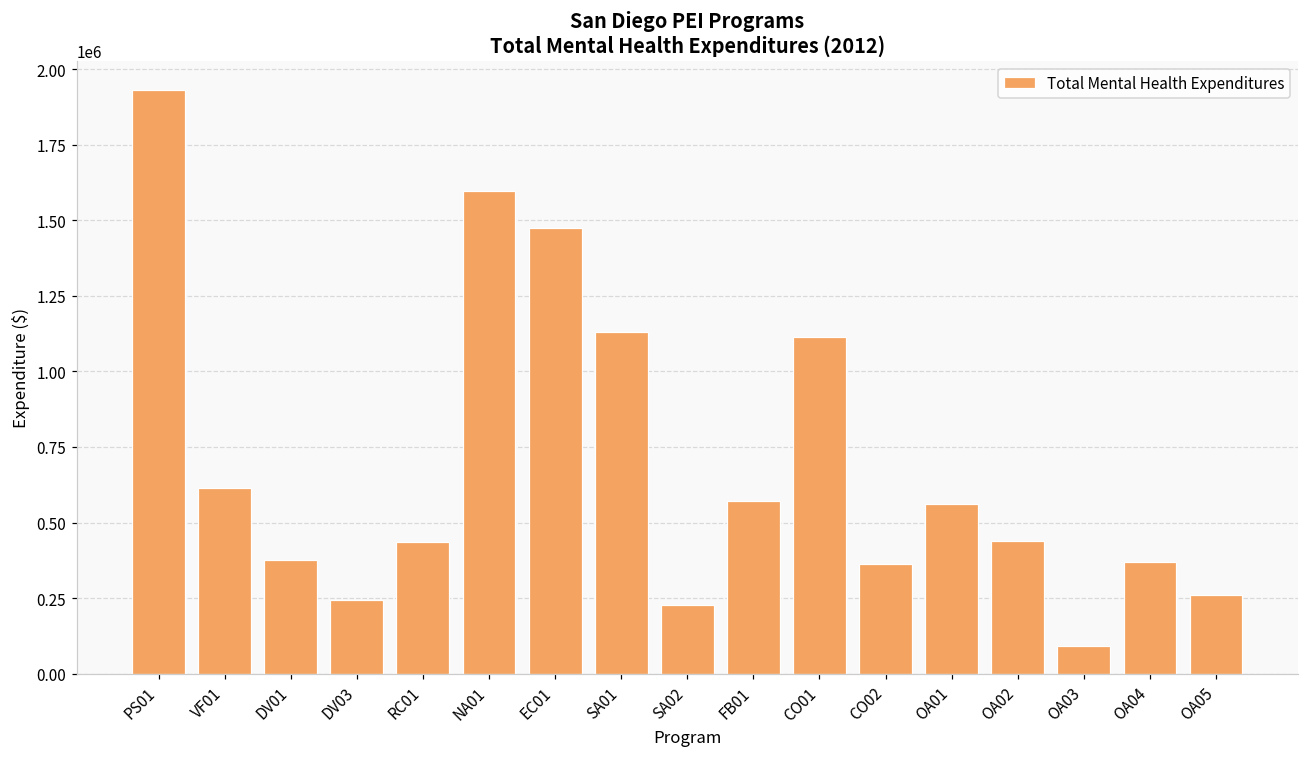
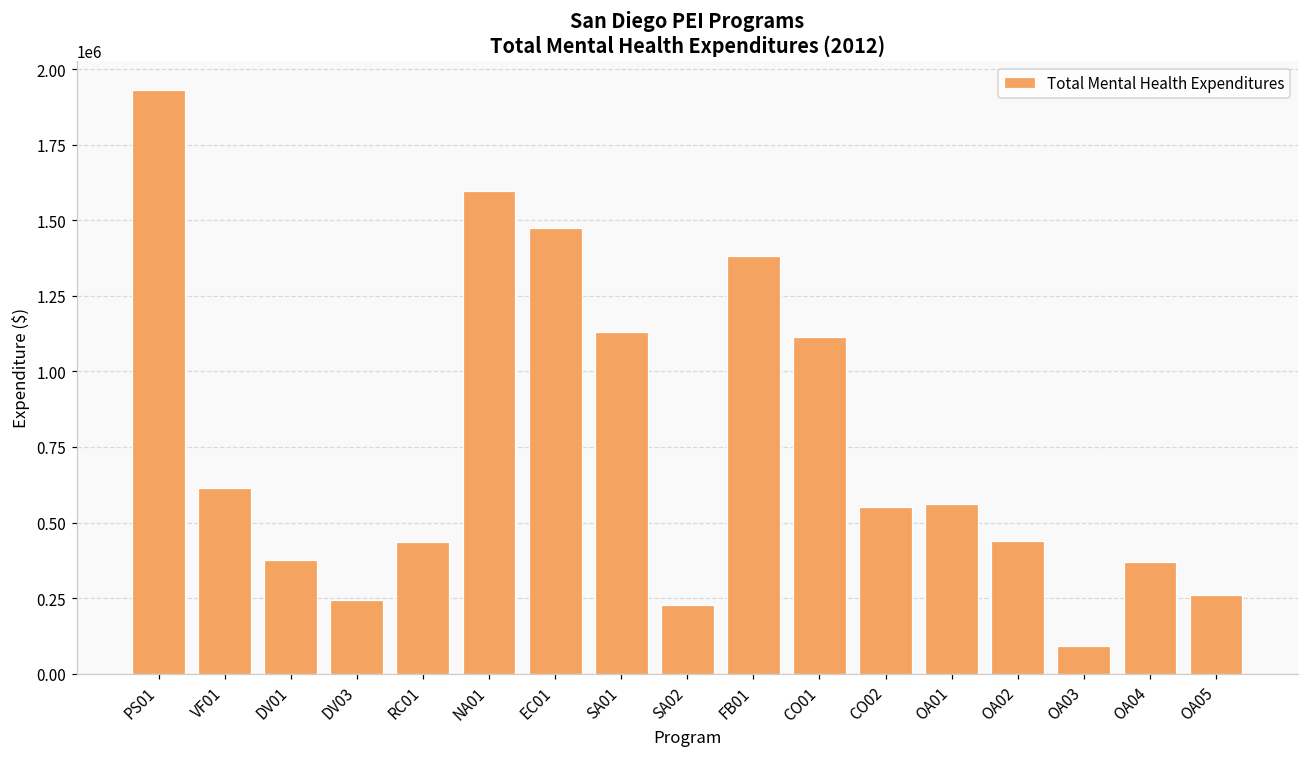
  {
    "PS01": 1930000,
    "VF01": 610000,
    "DV01": 380000,
    "DV03": 240000,
    "RC01": 440000,
    "NA01": 1600000,
    "EC01": 1480000,
    "SA01": 1130000,
    "SA02": 230000,
-   "FB01": 570000,
+   "FB01": 1380000,
    "CO01": 1110000,
-   "CO02": 360000,
+   "CO02": 550000,
    "OA01": 560000,
    "OA02": 440000,
    "OA03": 90000,
    "OA04": 370000,
    "OA05": 260000
  }
